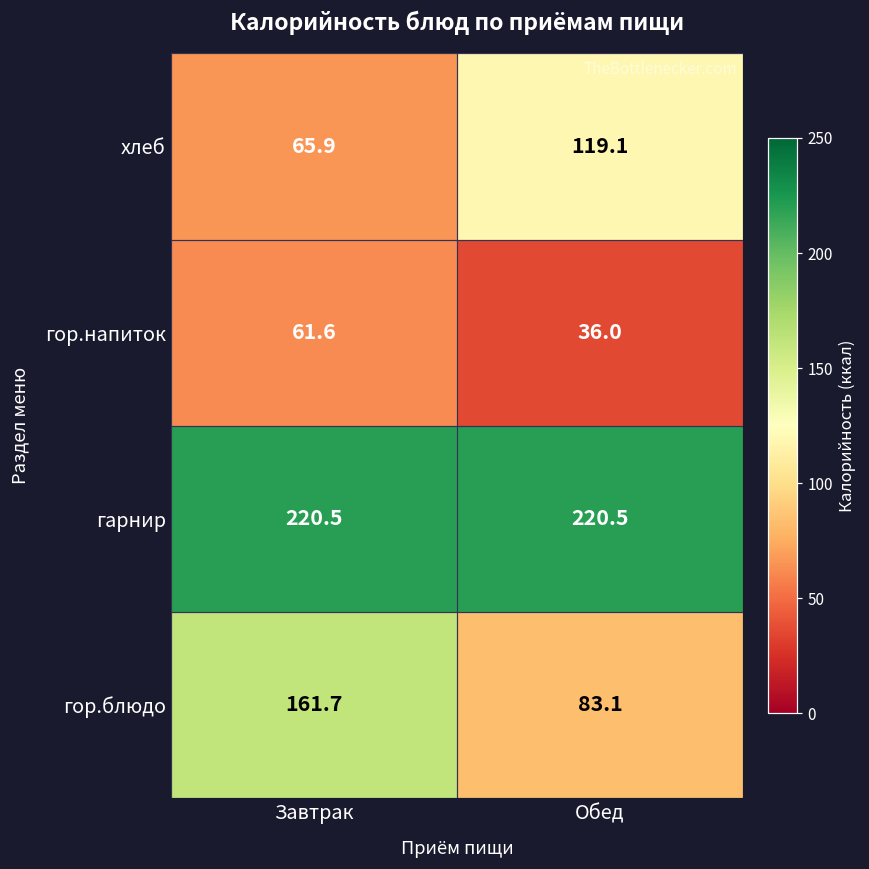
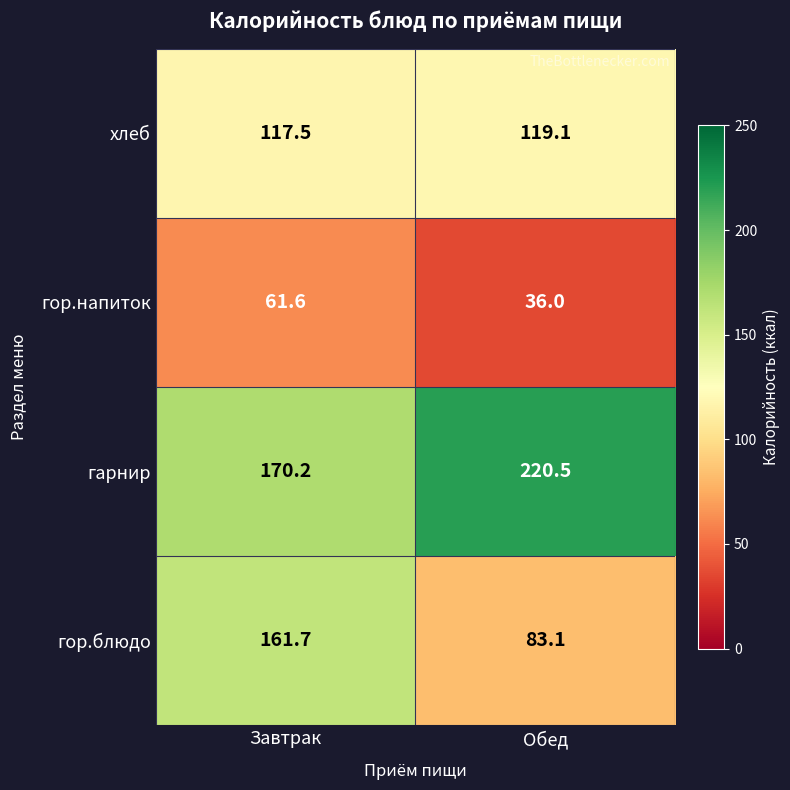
  {
    "хлеб": {
-     "Завтрак": 65.9,
+     "Завтрак": 117.5,
      "Обед": 119.1
    },
    "гор.напиток": {
      "Завтрак": 61.6,
      "Обед": 36.0
    },
    "гарнир": {
-     "Завтрак": 220.5,
+     "Завтрак": 170.2,
      "Обед": 220.5
    },
    "гор.блюдо": {
      "Завтрак": 161.7,
      "Обед": 83.1
    }
  }
